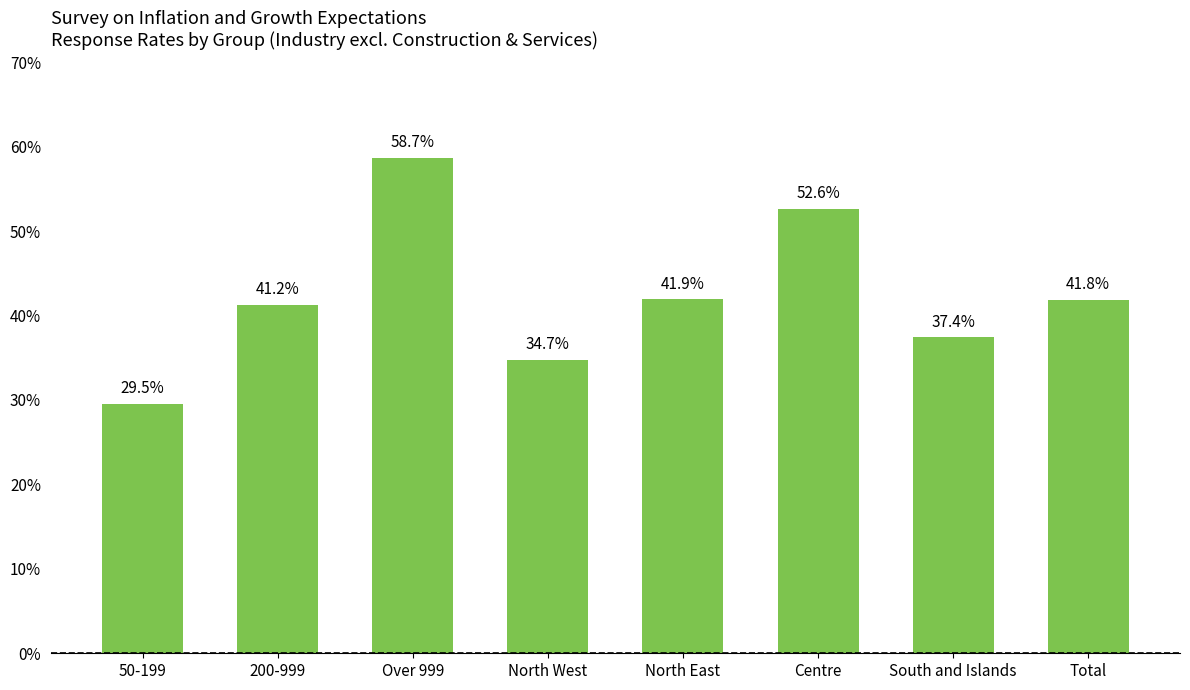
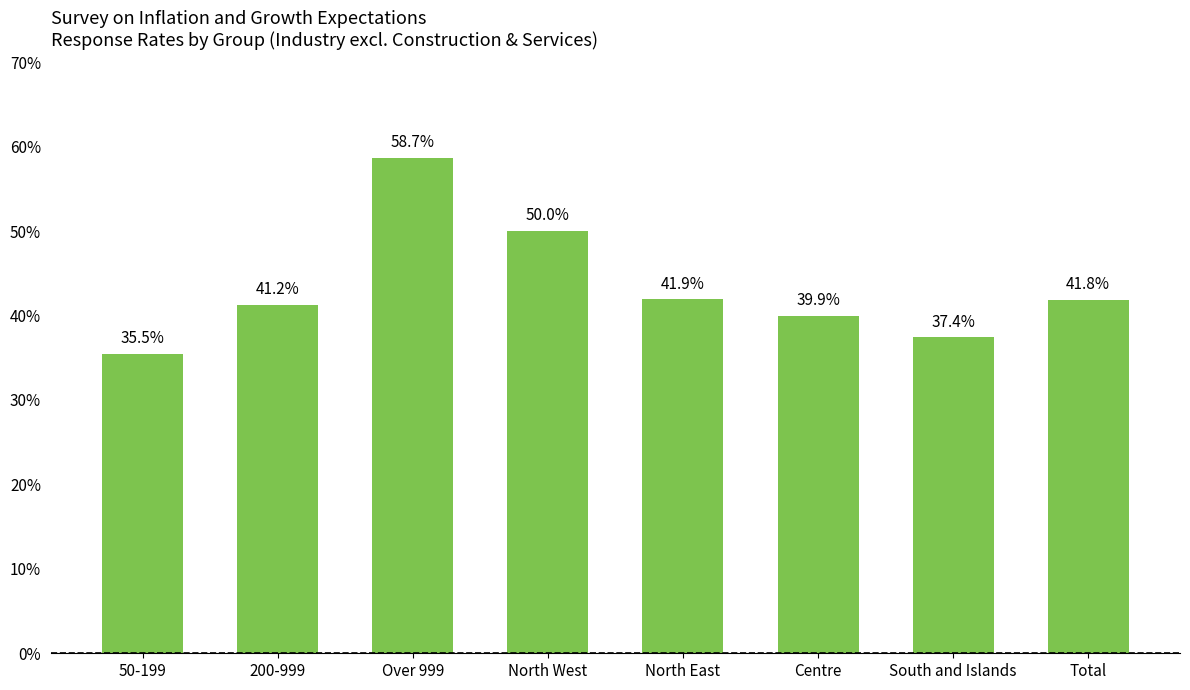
  {
-   "50-199": "29.5%",
+   "50-199": "35.5%",
    "200-999": "41.2%",
    "Over 999": "58.7%",
-   "North West": "34.7%",
+   "North West": "50.0%",
    "North East": "41.9%",
-   "Centre": "52.6%",
+   "Centre": "39.9%",
    "South and Islands": "37.4%",
    "Total": "41.8%"
  }
